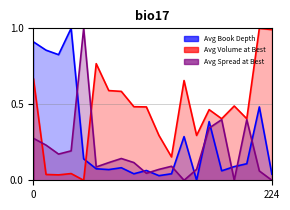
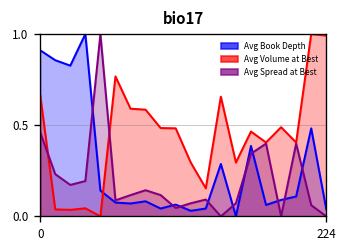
  {
    "Avg Book Depth": {
      "0": 0.91,
      "224": 0.04
    },
    "Avg Volume at Best": {
      "0": 0.67,
      "224": 0.99
    },
    "Avg Spread at Best": {
-     "0": 0.28,
+     "0": 0.46,
      "224": 0.00
    }
  }
